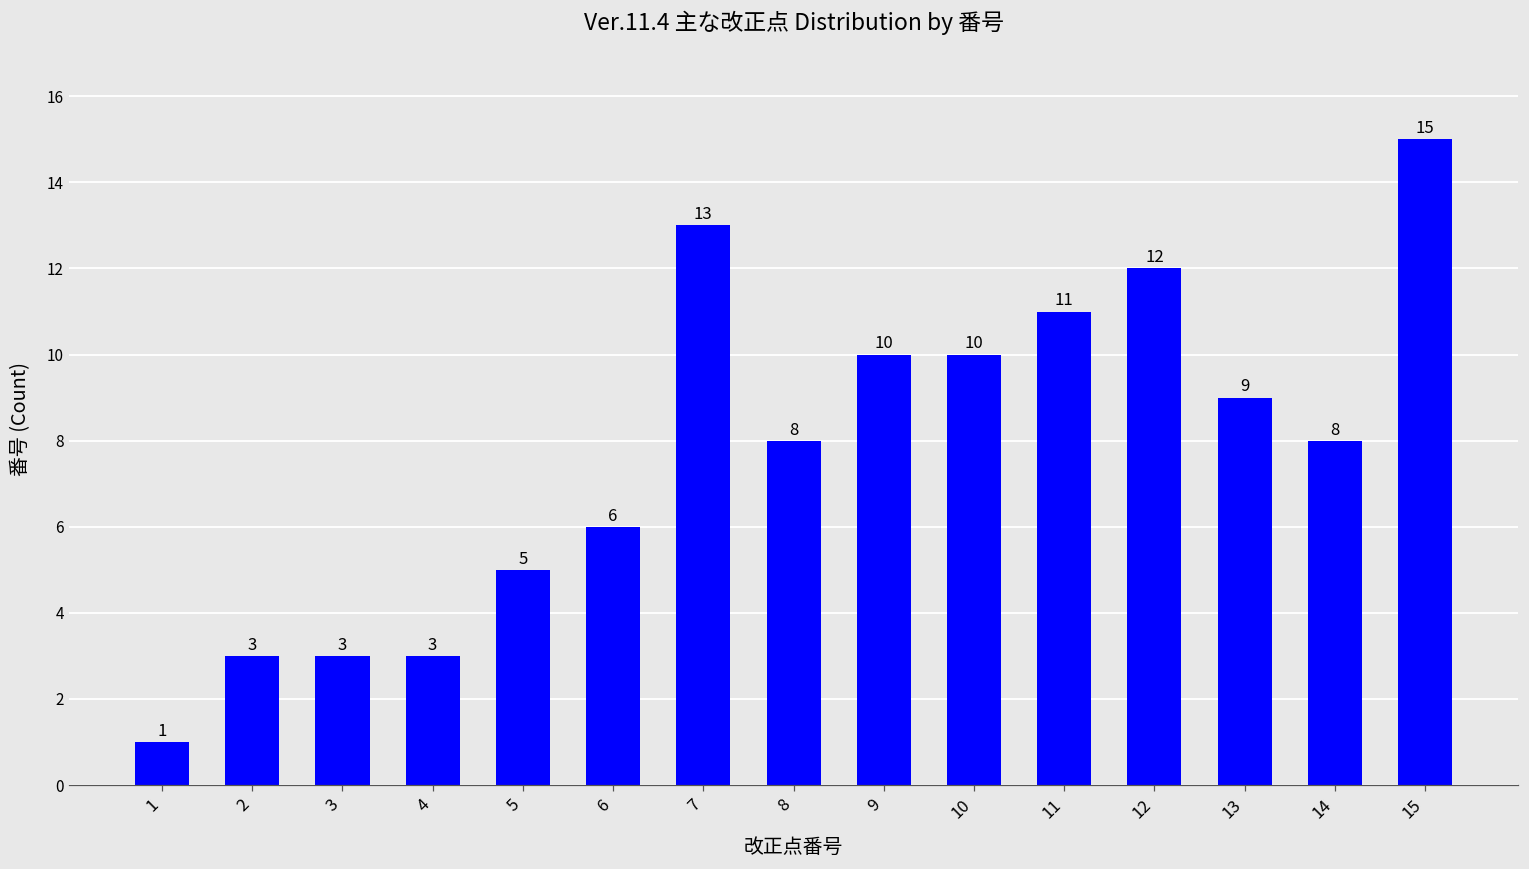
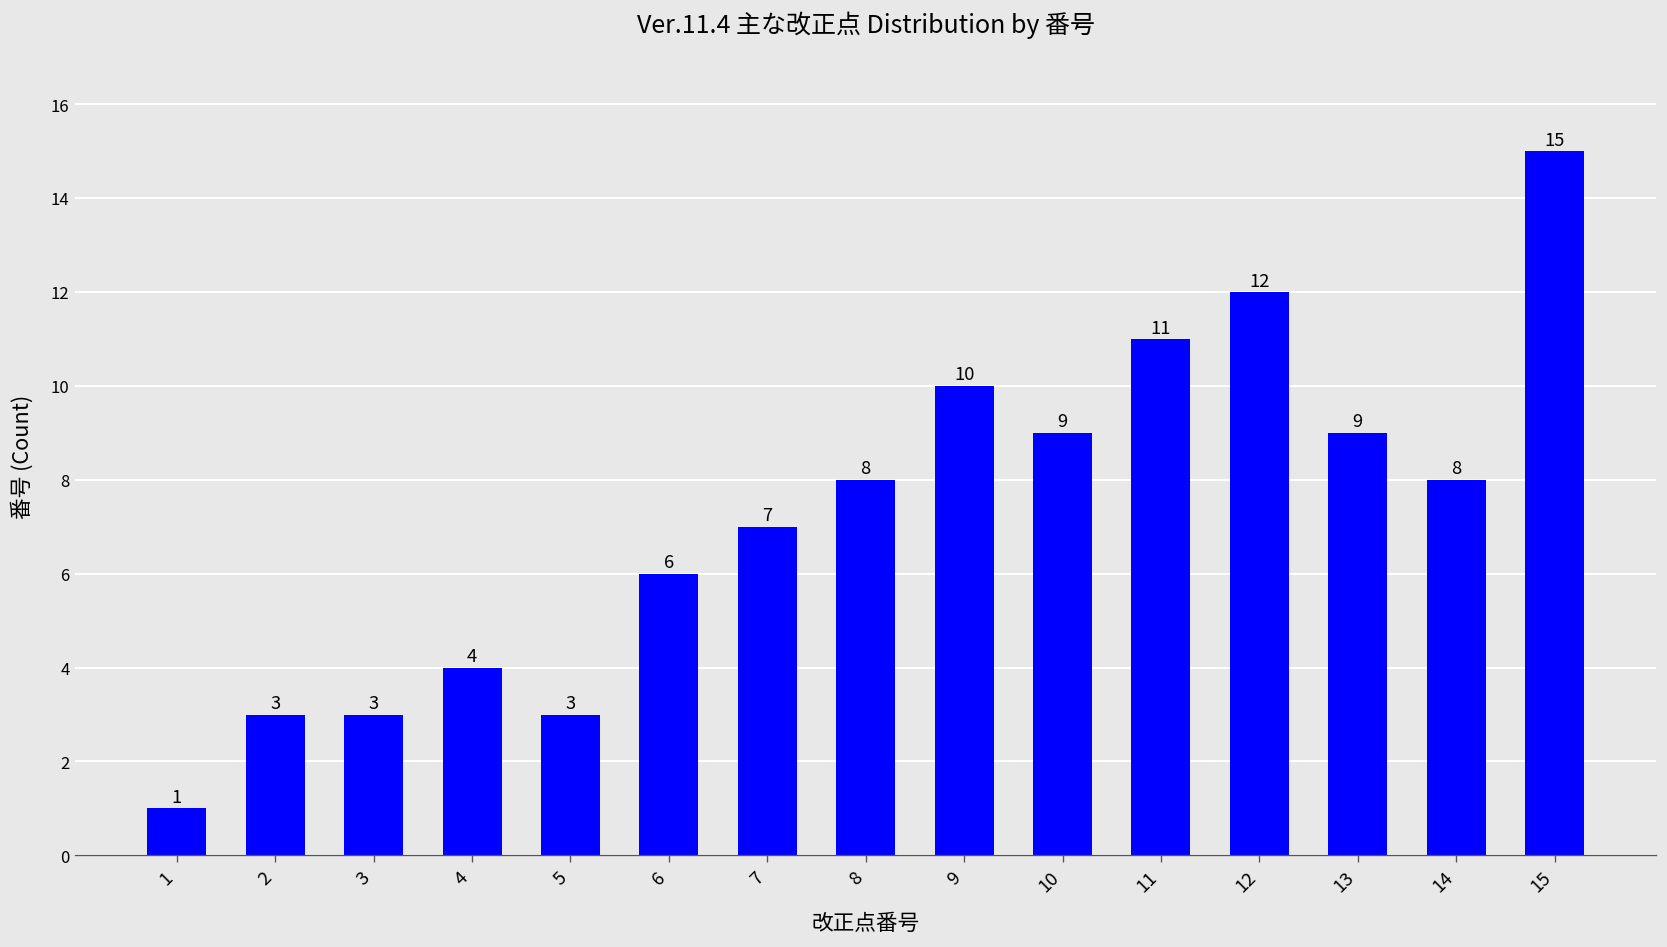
  {
    "1": 1,
    "2": 3,
    "3": 3,
-   "4": 3,
-   "5": 5,
+   "4": 4,
+   "5": 3,
    "6": 6,
-   "7": 13,
+   "7": 7,
    "8": 8,
    "9": 10,
-   "10": 10,
+   "10": 9,
    "11": 11,
    "12": 12,
    "13": 9,
    "14": 8,
    "15": 15
  }
